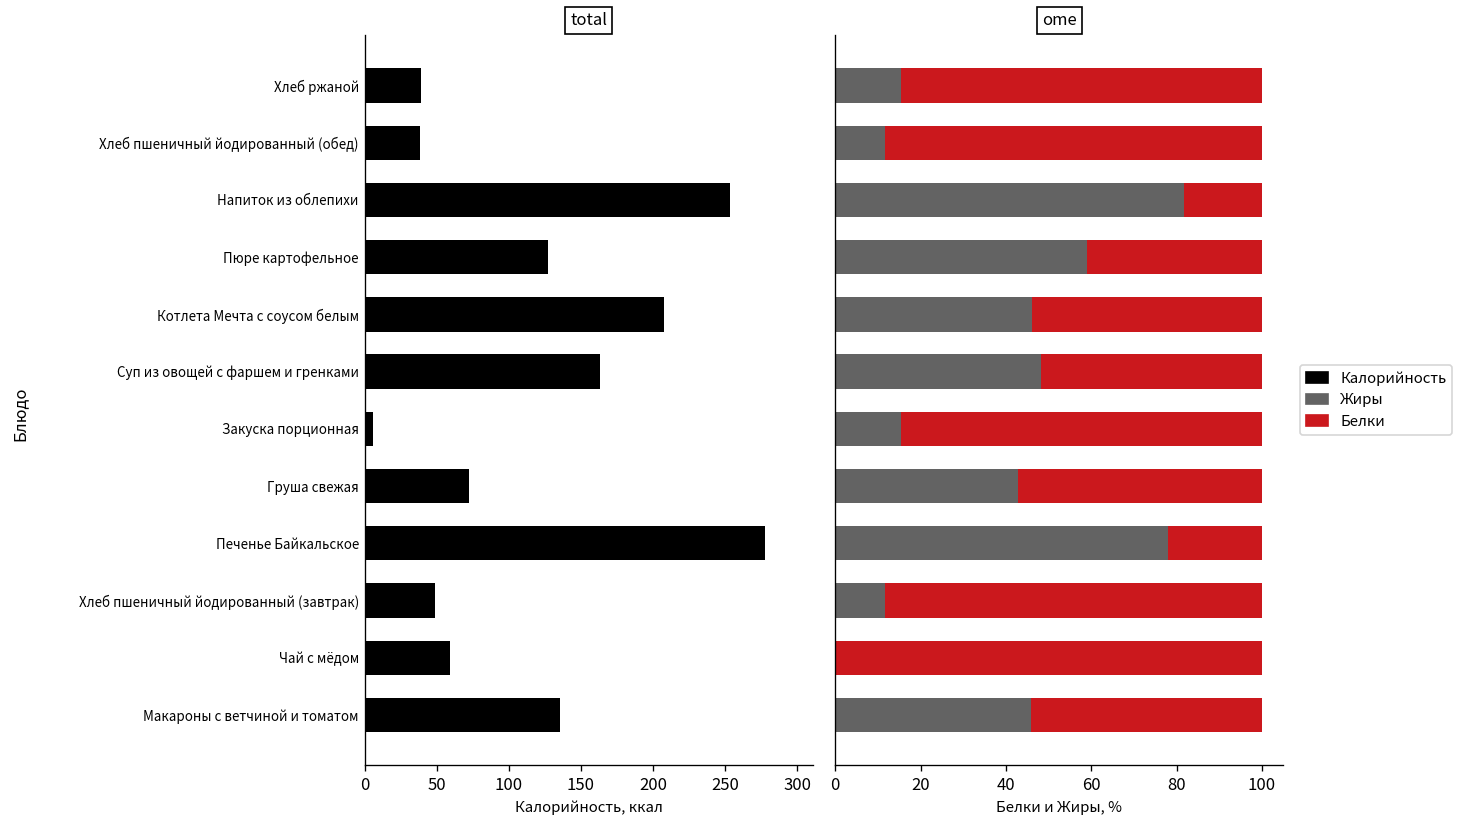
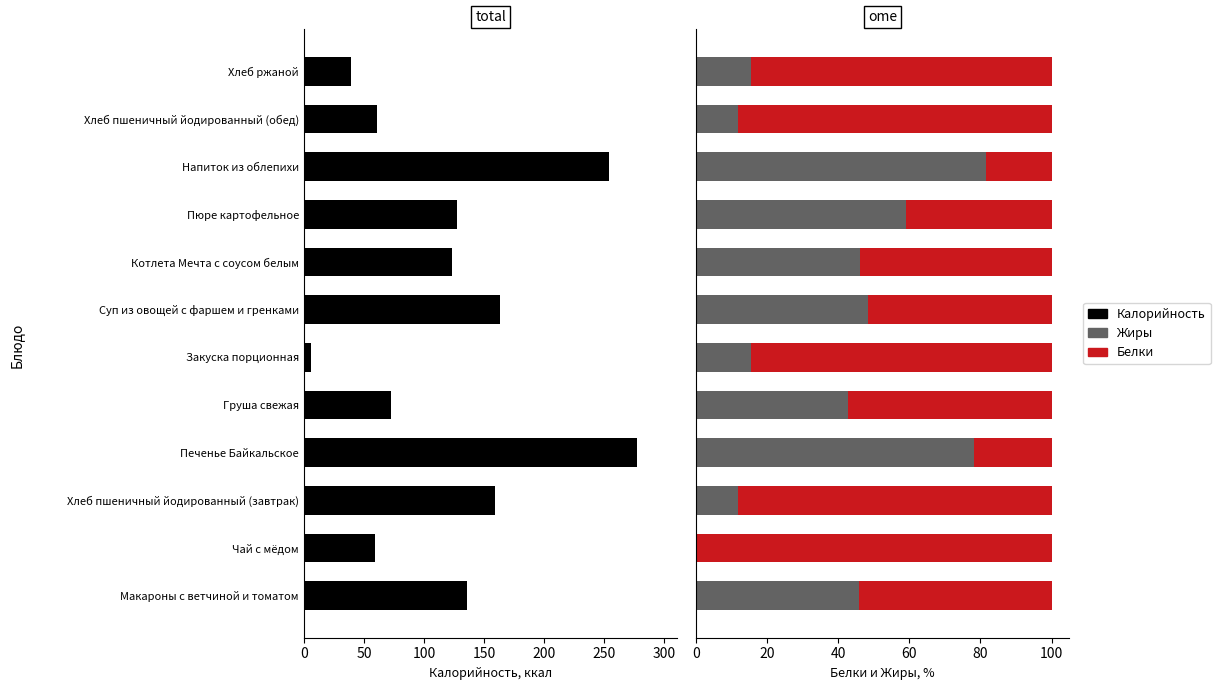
  {
    "total": {
      "Хлеб ржаной": 39,
-     "Хлеб пшеничный йодированный (обед)": 39,
+     "Хлеб пшеничный йодированный (обед)": 61,
      "Напиток из облепихи": 254,
      "Пюре картофельное": 127,
-     "Котлета Мечта с соусом белым": 207,
+     "Котлета Мечта с соусом белым": 123,
      "Суп из овощей с фаршем и гренками": 163,
      "Закуска порционная": 6,
      "Груша свежая": 72,
      "Печенье Байкальское": 278,
-     "Хлеб пшеничный йодированный (завтрак)": 49,
+     "Хлеб пшеничный йодированный (завтрак)": 159,
      "Чай с мёдом": 59,
      "Макароны с ветчиной и томатом": 136
    }
  }
